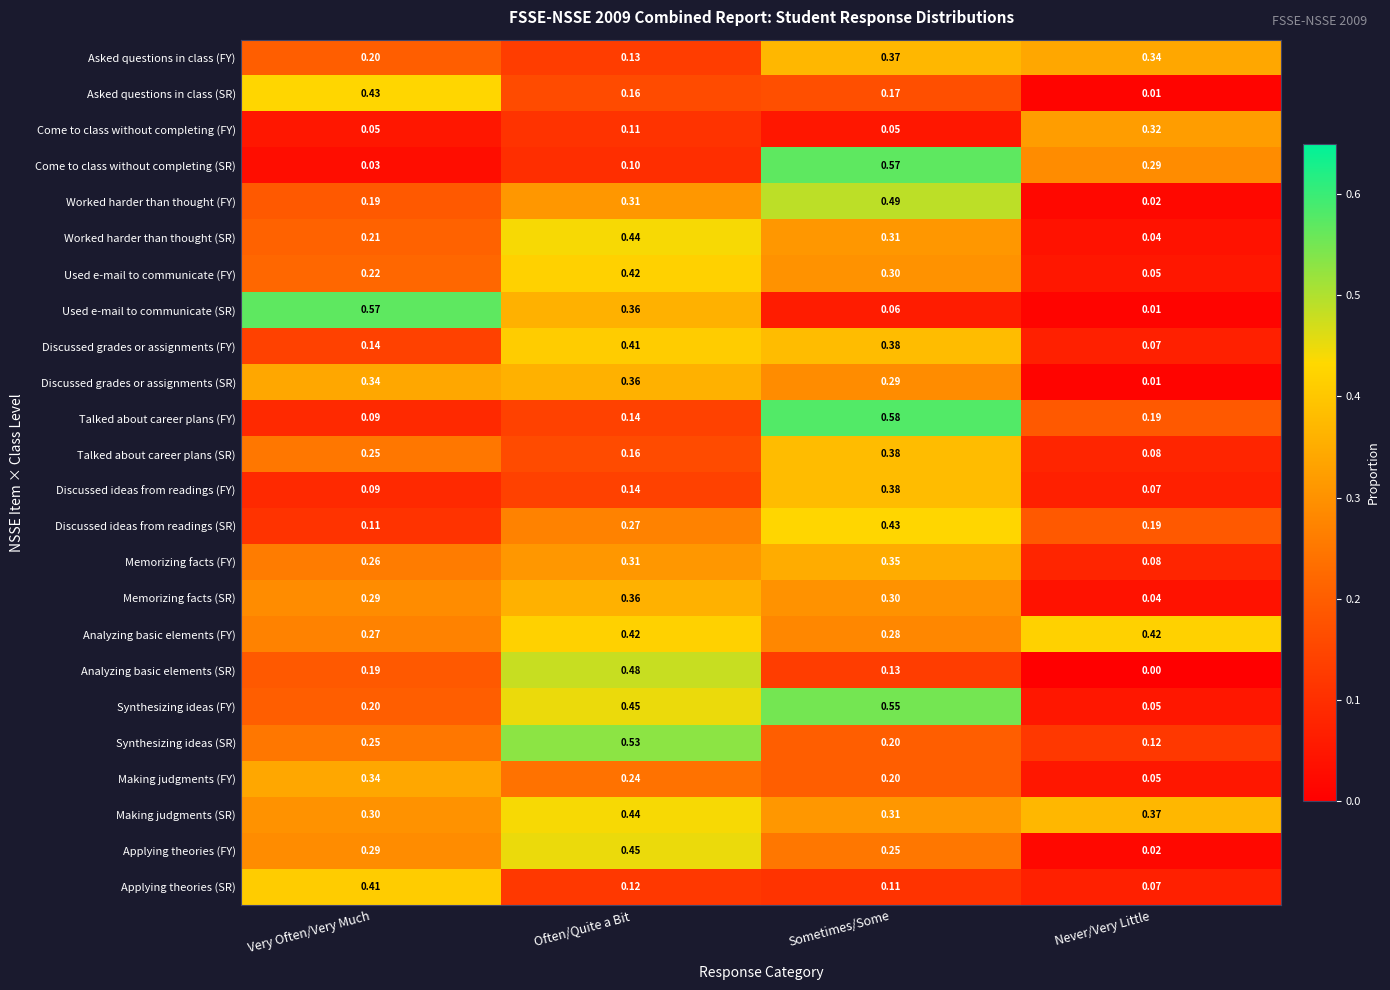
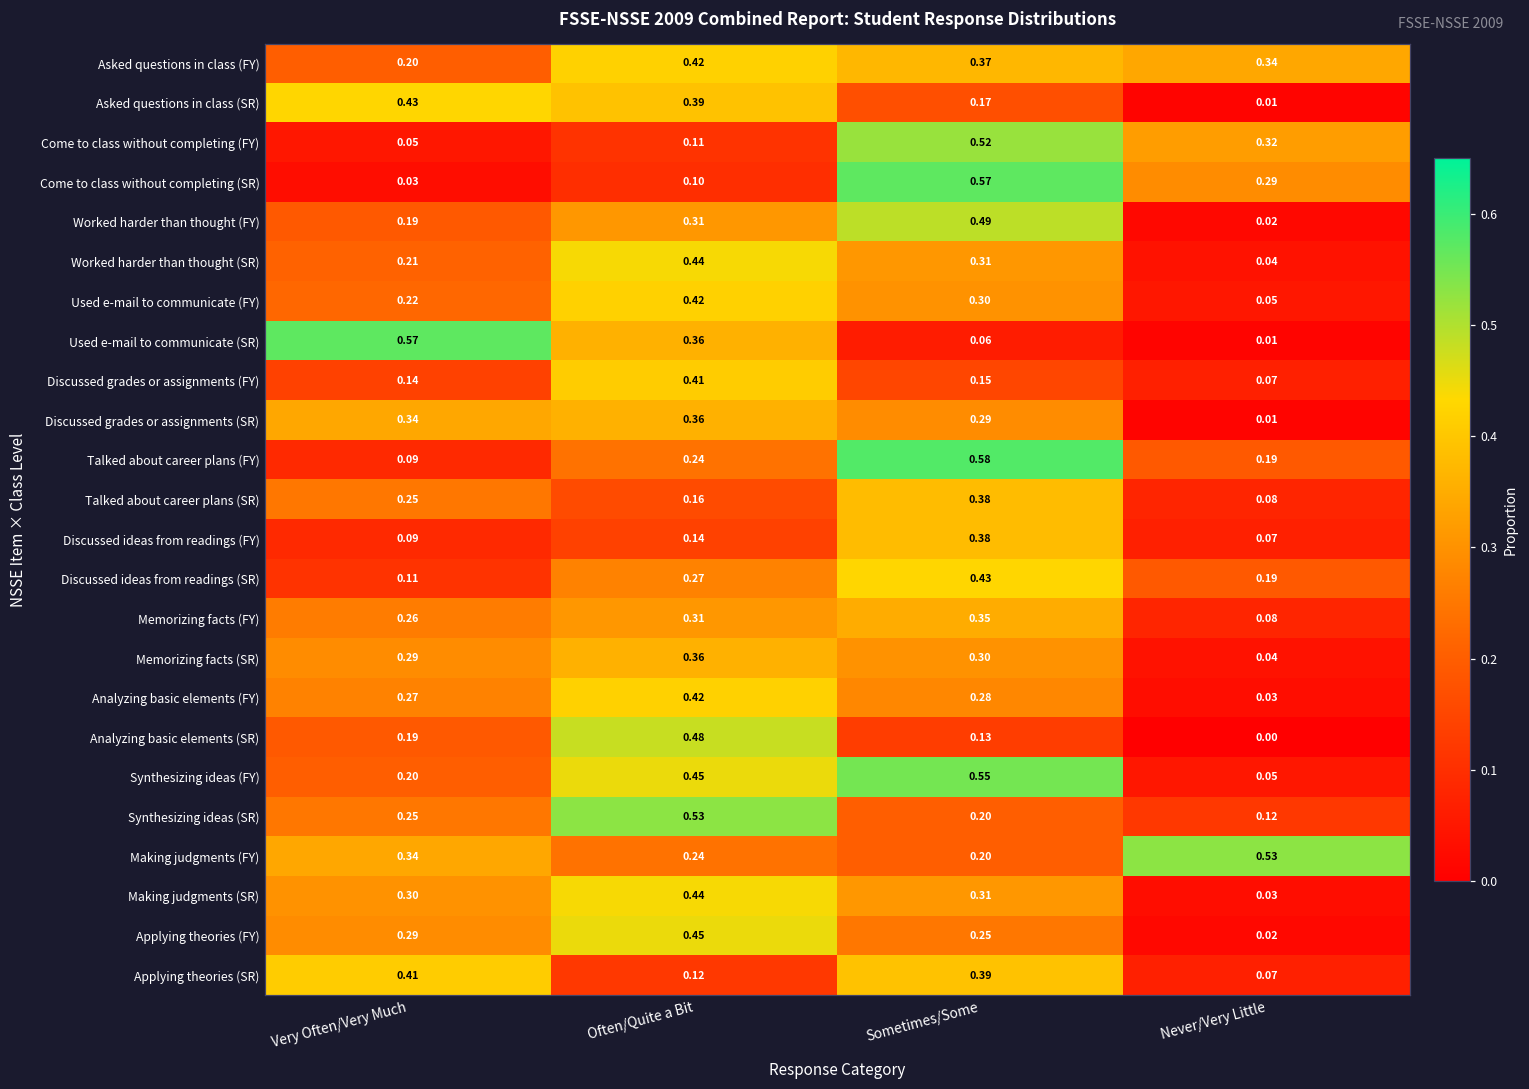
  {
    "Asked questions in class (FY)": {
      "Very Often/Very Much": 0.20,
-     "Often/Quite a Bit": 0.13,
+     "Often/Quite a Bit": 0.42,
      "Sometimes/Some": 0.37,
      "Never/Very Little": 0.34
    },
    "Asked questions in class (SR)": {
      "Very Often/Very Much": 0.43,
-     "Often/Quite a Bit": 0.16,
+     "Often/Quite a Bit": 0.39,
      "Sometimes/Some": 0.17,
      "Never/Very Little": 0.01
    },
    "Come to class without completing (FY)": {
      "Very Often/Very Much": 0.05,
      "Often/Quite a Bit": 0.11,
-     "Sometimes/Some": 0.05,
+     "Sometimes/Some": 0.52,
      "Never/Very Little": 0.32
    },
    "Come to class without completing (SR)": {
      "Very Often/Very Much": 0.03,
      "Often/Quite a Bit": 0.10,
      "Sometimes/Some": 0.57,
      "Never/Very Little": 0.29
    },
    "Worked harder than thought (FY)": {
      "Very Often/Very Much": 0.19,
      "Often/Quite a Bit": 0.31,
      "Sometimes/Some": 0.49,
      "Never/Very Little": 0.02
    },
    "Worked harder than thought (SR)": {
      "Very Often/Very Much": 0.21,
      "Often/Quite a Bit": 0.44,
      "Sometimes/Some": 0.31,
      "Never/Very Little": 0.04
    },
    "Used e-mail to communicate (FY)": {
      "Very Often/Very Much": 0.22,
      "Often/Quite a Bit": 0.42,
      "Sometimes/Some": 0.30,
      "Never/Very Little": 0.05
    },
    "Used e-mail to communicate (SR)": {
      "Very Often/Very Much": 0.57,
      "Often/Quite a Bit": 0.36,
      "Sometimes/Some": 0.06,
      "Never/Very Little": 0.01
    },
    "Discussed grades or assignments (FY)": {
      "Very Often/Very Much": 0.14,
      "Often/Quite a Bit": 0.41,
-     "Sometimes/Some": 0.38,
+     "Sometimes/Some": 0.15,
      "Never/Very Little": 0.07
    },
    "Discussed grades or assignments (SR)": {
      "Very Often/Very Much": 0.34,
      "Often/Quite a Bit": 0.36,
      "Sometimes/Some": 0.29,
      "Never/Very Little": 0.01
    },
    "Talked about career plans (FY)": {
      "Very Often/Very Much": 0.09,
-     "Often/Quite a Bit": 0.14,
+     "Often/Quite a Bit": 0.24,
      "Sometimes/Some": 0.58,
      "Never/Very Little": 0.19
    },
    "Talked about career plans (SR)": {
      "Very Often/Very Much": 0.25,
      "Often/Quite a Bit": 0.16,
      "Sometimes/Some": 0.38,
      "Never/Very Little": 0.08
    },
    "Discussed ideas from readings (FY)": {
      "Very Often/Very Much": 0.09,
      "Often/Quite a Bit": 0.14,
      "Sometimes/Some": 0.38,
      "Never/Very Little": 0.07
    },
    "Discussed ideas from readings (SR)": {
      "Very Often/Very Much": 0.11,
      "Often/Quite a Bit": 0.27,
      "Sometimes/Some": 0.43,
      "Never/Very Little": 0.19
    },
    "Memorizing facts (FY)": {
      "Very Often/Very Much": 0.26,
      "Often/Quite a Bit": 0.31,
      "Sometimes/Some": 0.35,
      "Never/Very Little": 0.08
    },
    "Memorizing facts (SR)": {
      "Very Often/Very Much": 0.29,
      "Often/Quite a Bit": 0.36,
      "Sometimes/Some": 0.30,
      "Never/Very Little": 0.04
    },
    "Analyzing basic elements (FY)": {
      "Very Often/Very Much": 0.27,
      "Often/Quite a Bit": 0.42,
      "Sometimes/Some": 0.28,
-     "Never/Very Little": 0.42
+     "Never/Very Little": 0.03
    },
    "Analyzing basic elements (SR)": {
      "Very Often/Very Much": 0.19,
      "Often/Quite a Bit": 0.48,
      "Sometimes/Some": 0.13,
      "Never/Very Little": 0.00
    },
    "Synthesizing ideas (FY)": {
      "Very Often/Very Much": 0.20,
      "Often/Quite a Bit": 0.45,
      "Sometimes/Some": 0.55,
      "Never/Very Little": 0.05
    },
    "Synthesizing ideas (SR)": {
      "Very Often/Very Much": 0.25,
      "Often/Quite a Bit": 0.53,
      "Sometimes/Some": 0.20,
      "Never/Very Little": 0.12
    },
    "Making judgments (FY)": {
      "Very Often/Very Much": 0.34,
      "Often/Quite a Bit": 0.24,
      "Sometimes/Some": 0.20,
-     "Never/Very Little": 0.05
+     "Never/Very Little": 0.53
    },
    "Making judgments (SR)": {
      "Very Often/Very Much": 0.30,
      "Often/Quite a Bit": 0.44,
      "Sometimes/Some": 0.31,
-     "Never/Very Little": 0.37
+     "Never/Very Little": 0.03
    },
    "Applying theories (FY)": {
      "Very Often/Very Much": 0.29,
      "Often/Quite a Bit": 0.45,
      "Sometimes/Some": 0.25,
      "Never/Very Little": 0.02
    },
    "Applying theories (SR)": {
      "Very Often/Very Much": 0.41,
      "Often/Quite a Bit": 0.12,
-     "Sometimes/Some": 0.11,
+     "Sometimes/Some": 0.39,
      "Never/Very Little": 0.07
    }
  }
